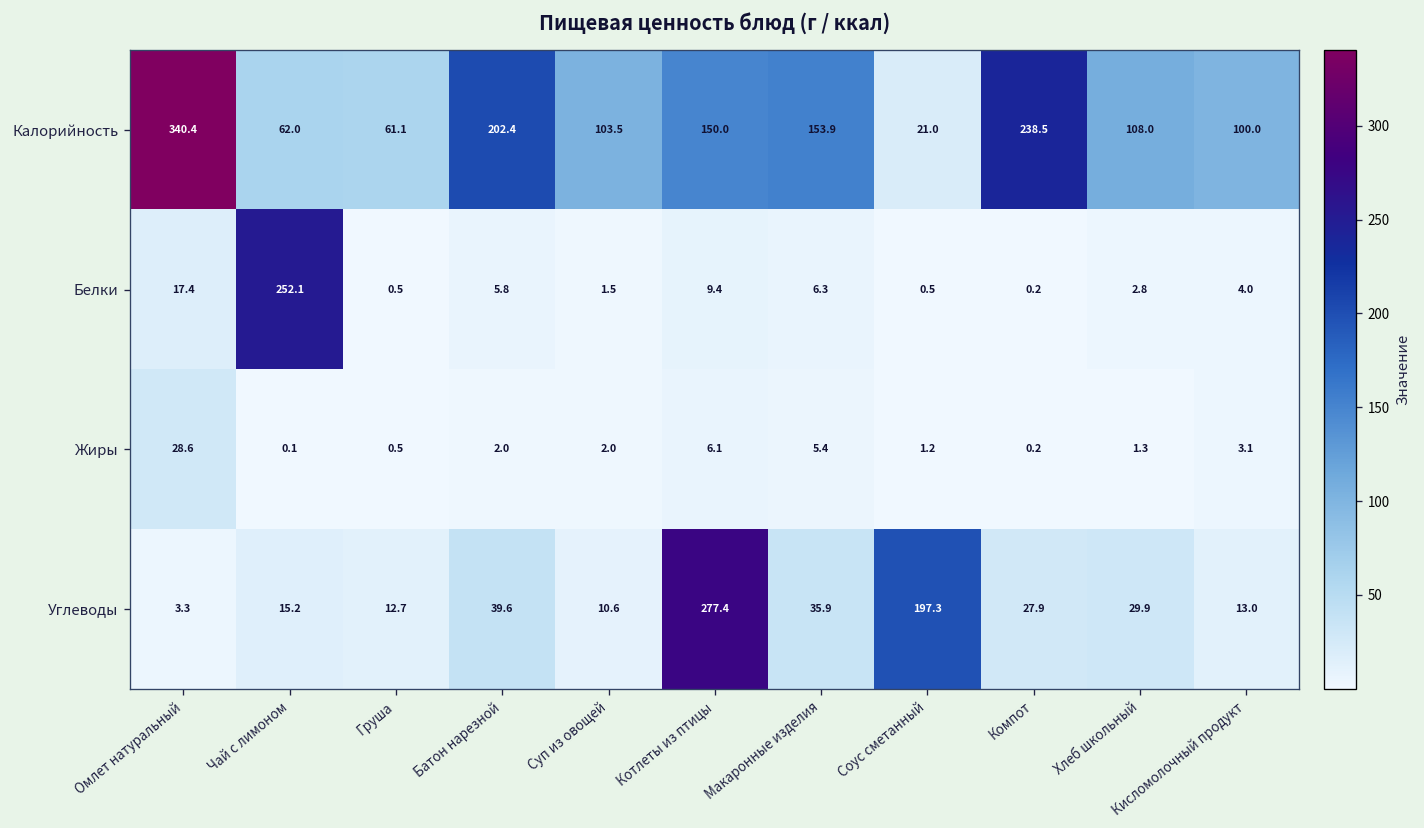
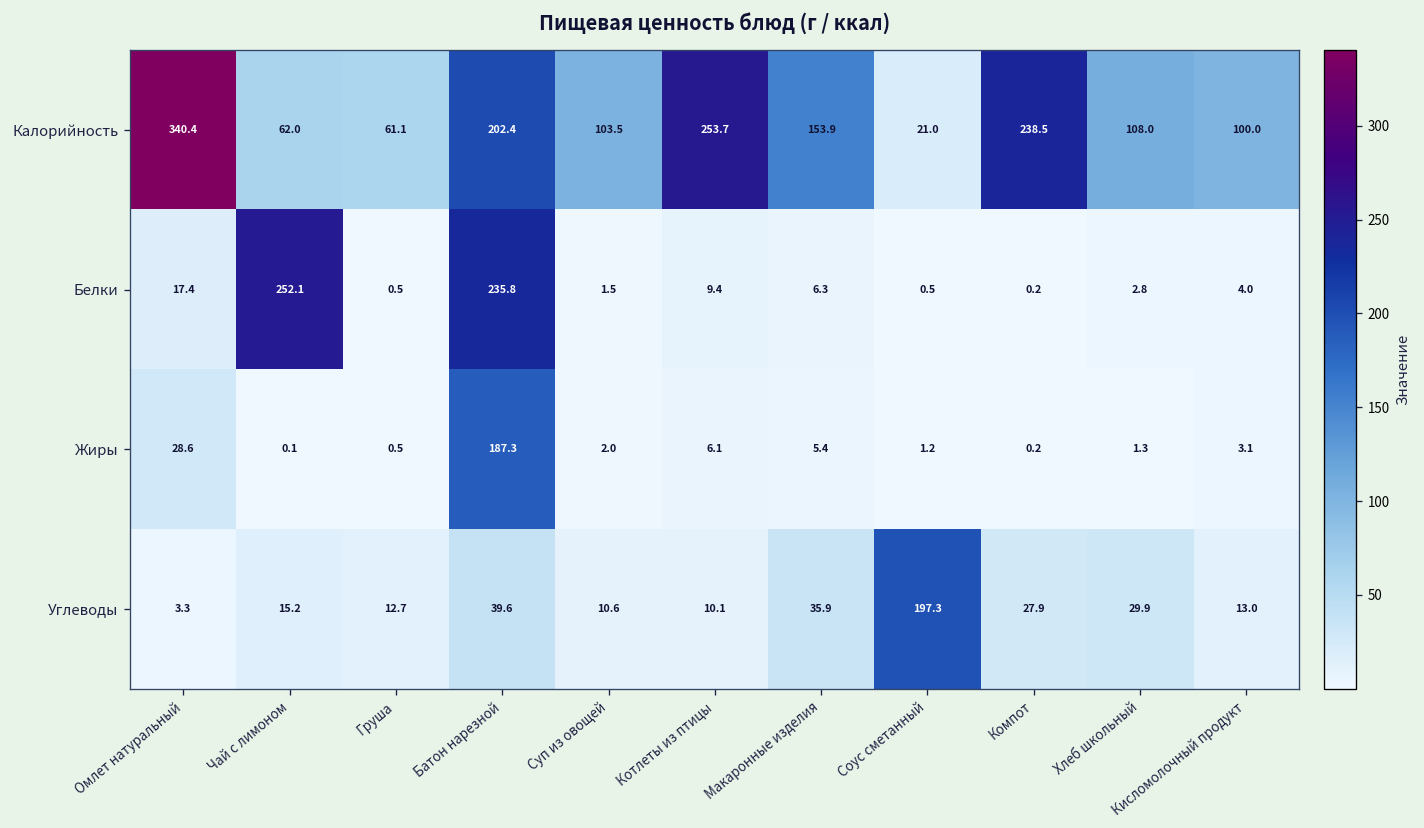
  {
    "Калорийность": {
      "Омлет натуральный": 340.4,
      "Чай с лимоном": 62.0,
      "Груша": 61.1,
      "Батон нарезной": 202.4,
      "Суп из овощей": 103.5,
-     "Котлеты из птицы": 150.0,
+     "Котлеты из птицы": 253.7,
      "Макаронные изделия": 153.9,
      "Соус сметанный": 21.0,
      "Компот": 238.5,
      "Хлеб школьный": 108.0,
      "Кисломолочный продукт": 100.0
    },
    "Белки": {
      "Омлет натуральный": 17.4,
      "Чай с лимоном": 252.1,
      "Груша": 0.5,
-     "Батон нарезной": 5.8,
+     "Батон нарезной": 235.8,
      "Суп из овощей": 1.5,
      "Котлеты из птицы": 9.4,
      "Макаронные изделия": 6.3,
      "Соус сметанный": 0.5,
      "Компот": 0.2,
      "Хлеб школьный": 2.8,
      "Кисломолочный продукт": 4.0
    },
    "Жиры": {
      "Омлет натуральный": 28.6,
      "Чай с лимоном": 0.1,
      "Груша": 0.5,
-     "Батон нарезной": 2.0,
+     "Батон нарезной": 187.3,
      "Суп из овощей": 2.0,
      "Котлеты из птицы": 6.1,
      "Макаронные изделия": 5.4,
      "Соус сметанный": 1.2,
      "Компот": 0.2,
      "Хлеб школьный": 1.3,
      "Кисломолочный продукт": 3.1
    },
    "Углеводы": {
      "Омлет натуральный": 3.3,
      "Чай с лимоном": 15.2,
      "Груша": 12.7,
      "Батон нарезной": 39.6,
      "Суп из овощей": 10.6,
-     "Котлеты из птицы": 277.4,
+     "Котлеты из птицы": 10.1,
      "Макаронные изделия": 35.9,
      "Соус сметанный": 197.3,
      "Компот": 27.9,
      "Хлеб школьный": 29.9,
      "Кисломолочный продукт": 13.0
    }
  }
